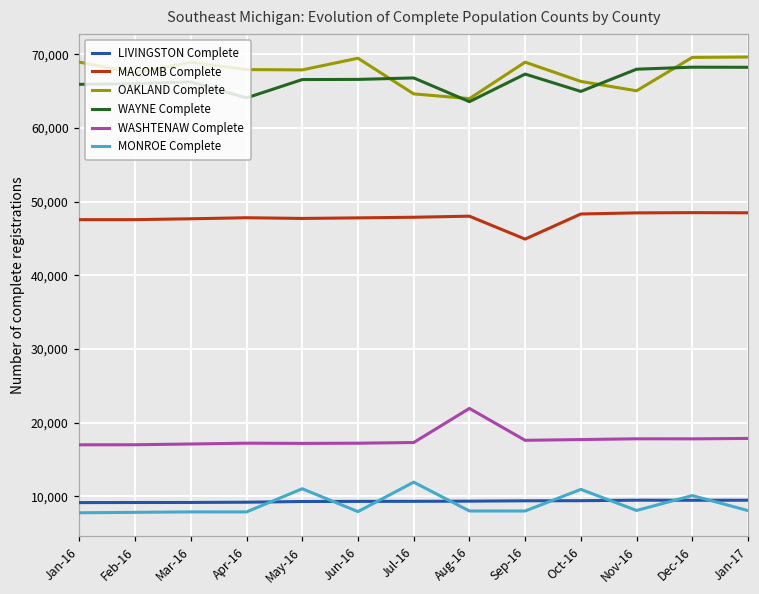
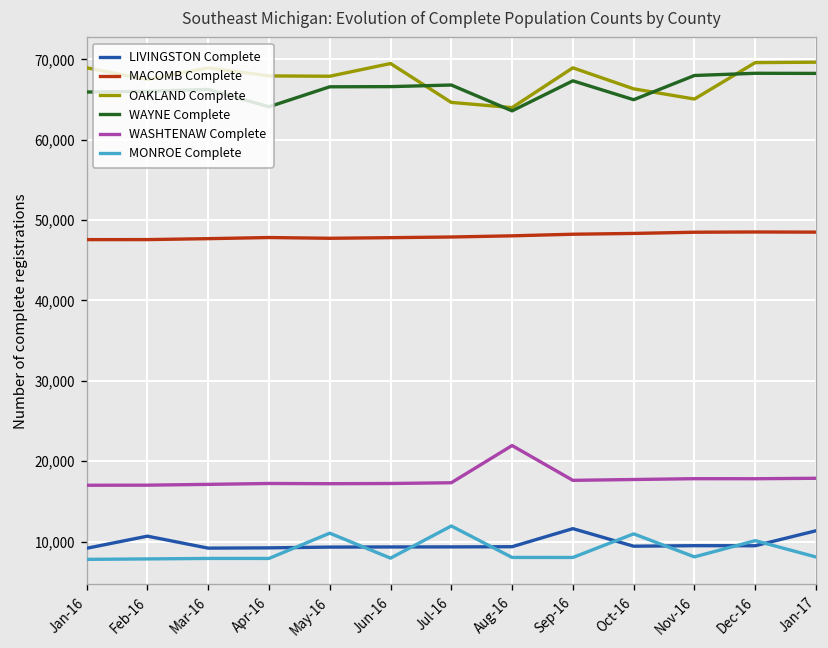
  {
    "LIVINGSTON Complete": {
      "Jan-16": "9,000",
-     "Feb-16": "9,000",
+     "Feb-16": "11,000",
      "Mar-16": "9,000",
      "Apr-16": "9,000",
      "May-16": "9,000",
      "Jun-16": "9,000",
      "Jul-16": "9,000",
      "Aug-16": "9,000",
-     "Sep-16": "9,000",
+     "Sep-16": "12,000",
      "Oct-16": "9,000",
      "Nov-16": "9,000",
      "Dec-16": "9,000",
-     "Jan-17": "9,000"
+     "Jan-17": "11,000"
    },
    "MACOMB Complete": {
      "Jan-16": "48,000",
      "Feb-16": "48,000",
      "Mar-16": "48,000",
      "Apr-16": "48,000",
      "May-16": "48,000",
      "Jun-16": "48,000",
      "Jul-16": "48,000",
      "Aug-16": "48,000",
-     "Sep-16": "45,000",
+     "Sep-16": "48,000",
      "Oct-16": "48,000",
      "Nov-16": "48,000",
      "Dec-16": "49,000",
      "Jan-17": "49,000"
    },
    "OAKLAND Complete": {
      "Jan-16": "69,000",
      "May-16": "68,000",
      "Jun-16": "69,000",
      "Jul-16": "65,000",
      "Aug-16": "64,000",
      "Sep-16": "69,000",
      "Oct-16": "66,000",
      "Nov-16": "65,000",
      "Dec-16": "70,000",
      "Jan-17": "70,000"
    },
    "WAYNE Complete": {
      "Jan-16": "66,000",
      "May-16": "67,000",
      "Jun-16": "67,000",
      "Jul-16": "67,000",
      "Aug-16": "64,000",
      "Sep-16": "67,000",
      "Oct-16": "65,000",
      "Nov-16": "68,000",
      "Dec-16": "68,000",
      "Jan-17": "68,000"
    },
    "WASHTENAW Complete": {
      "Jan-16": "17,000",
      "Feb-16": "17,000",
      "Mar-16": "17,000",
      "Apr-16": "17,000",
      "May-16": "17,000",
      "Jun-16": "17,000",
      "Jul-16": "17,000",
      "Aug-16": "22,000",
      "Sep-16": "18,000",
      "Oct-16": "18,000",
      "Nov-16": "18,000",
      "Dec-16": "18,000",
      "Jan-17": "18,000"
    },
    "MONROE Complete": {
      "Jan-16": "8,000",
      "Feb-16": "8,000",
      "Mar-16": "8,000",
      "Apr-16": "8,000",
      "May-16": "11,000",
      "Jun-16": "8,000",
      "Jul-16": "12,000",
      "Aug-16": "8,000",
      "Sep-16": "8,000",
      "Oct-16": "11,000",
      "Nov-16": "8,000",
      "Dec-16": "10,000",
      "Jan-17": "8,000"
    }
  }
